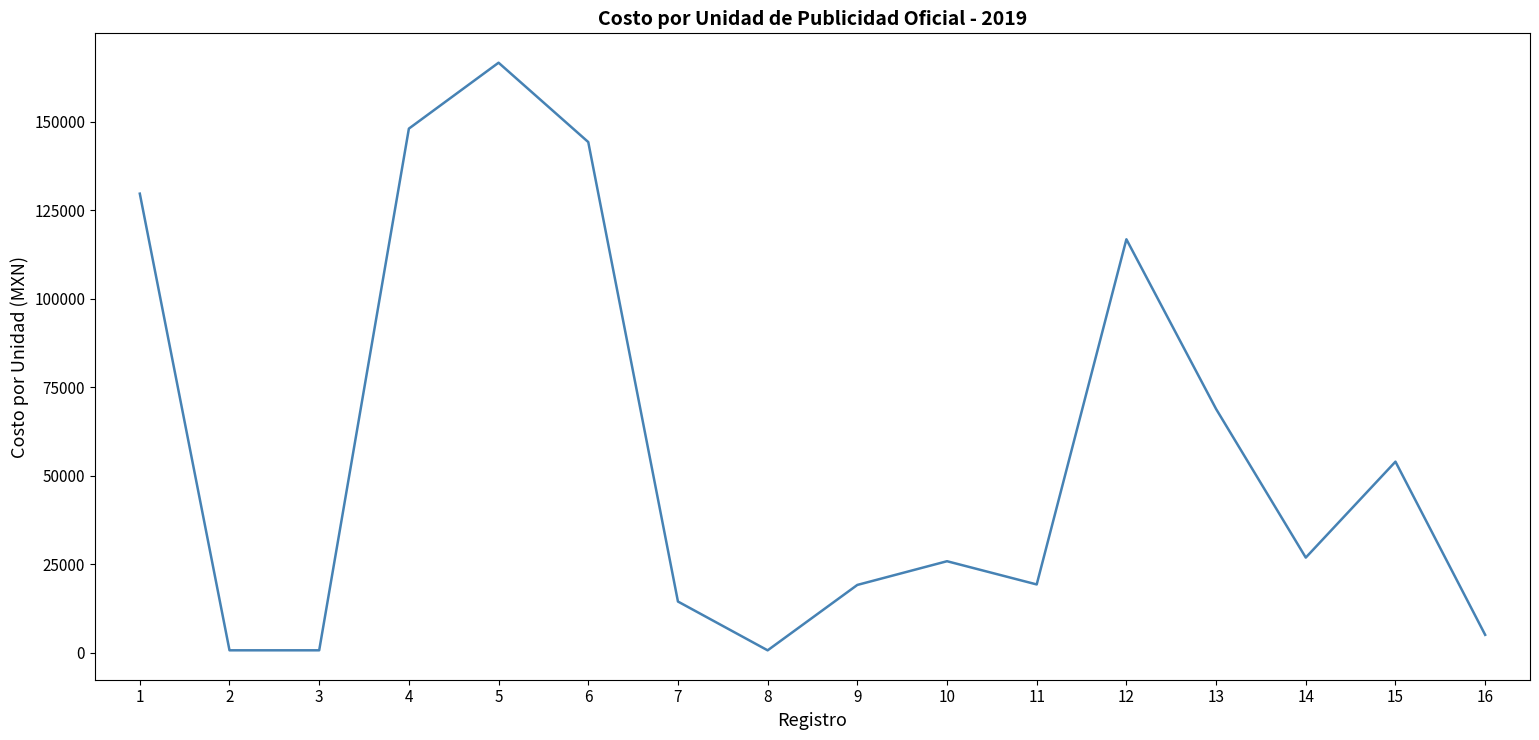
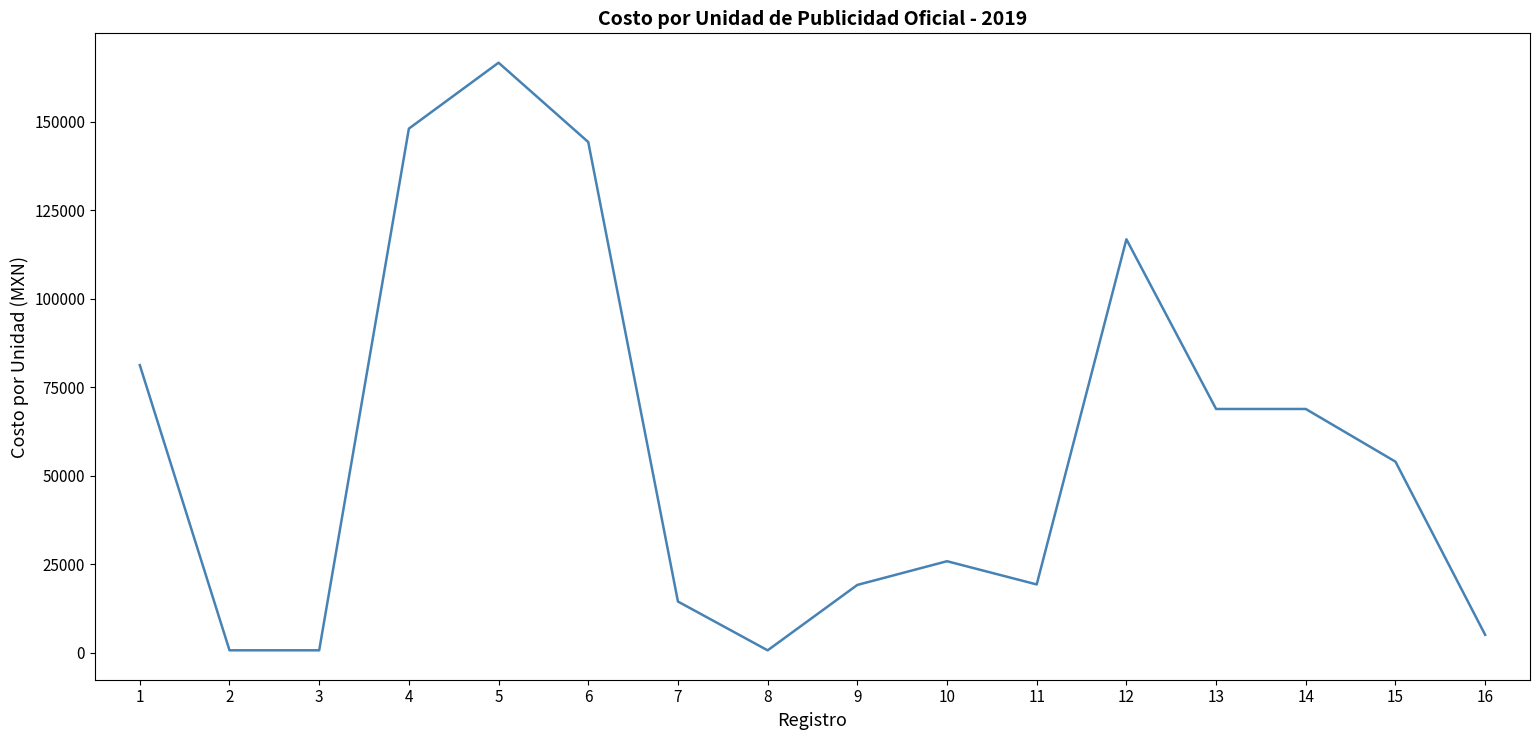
  {
-   "1": 130000,
+   "1": 81000,
    "2": 1000,
    "3": 1000,
    "4": 148000,
    "5": 167000,
    "6": 144000,
    "7": 14000,
    "8": 1000,
    "9": 19000,
    "10": 26000,
    "11": 19000,
    "12": 117000,
    "13": 69000,
-   "14": 27000,
+   "14": 69000,
    "15": 54000,
    "16": 5000
  }
